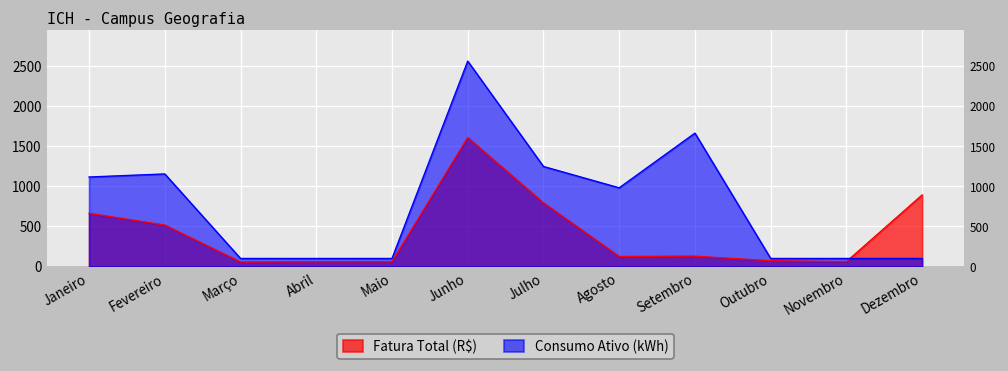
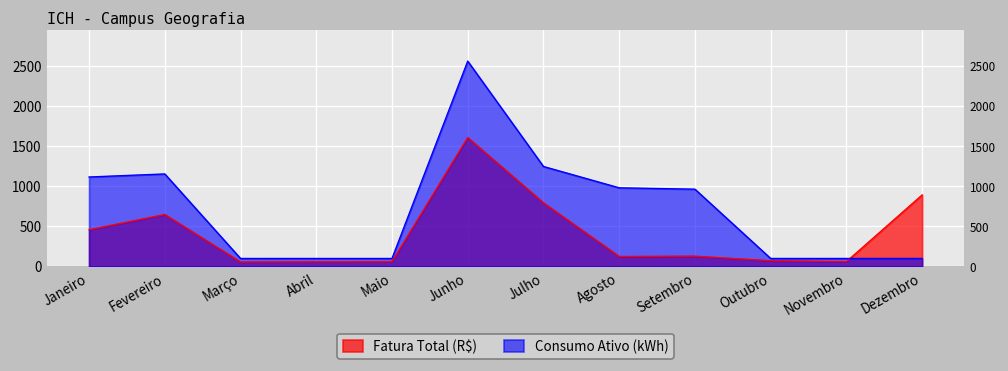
  {
    "Fatura Total (R$)": {
-     "Janeiro": 700,
-     "Fevereiro": 500,
+     "Janeiro": 500,
+     "Fevereiro": 600,
      "Março": 100,
      "Abril": 100,
      "Maio": 100,
      "Junho": 1600,
      "Julho": 800,
      "Agosto": 100,
      "Setembro": 100,
      "Novembro": 100,
      "Dezembro": 900
    },
    "Consumo Ativo (kWh)": {
      "Janeiro": 1100,
      "Fevereiro": 1200,
      "Março": 100,
      "Abril": 100,
      "Maio": 100,
      "Junho": 2600,
      "Julho": 1200,
      "Agosto": 1000,
-     "Setembro": 1700,
+     "Setembro": 1000,
      "Novembro": 100,
      "Dezembro": 100
    }
  }
